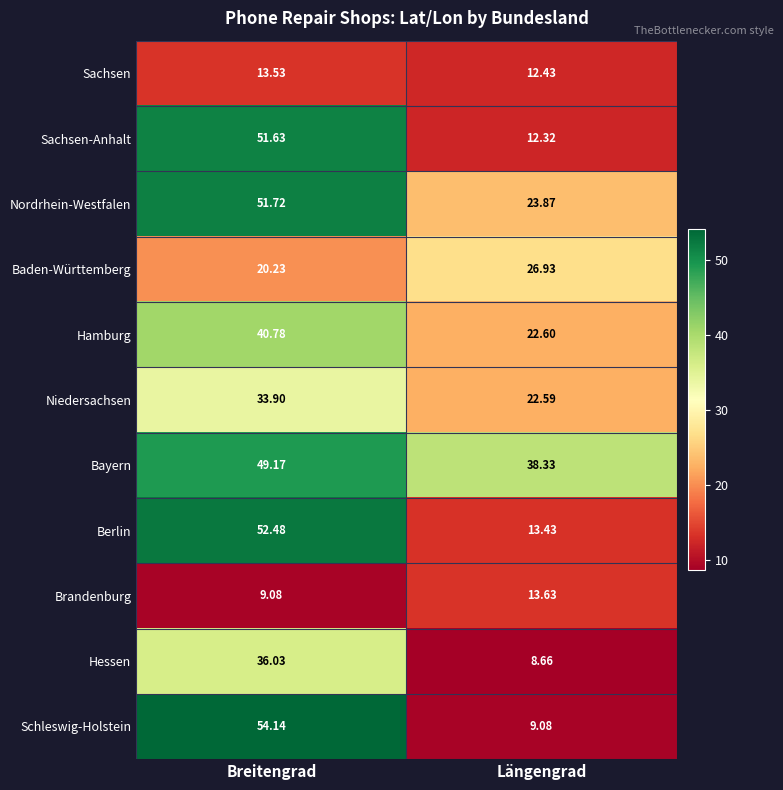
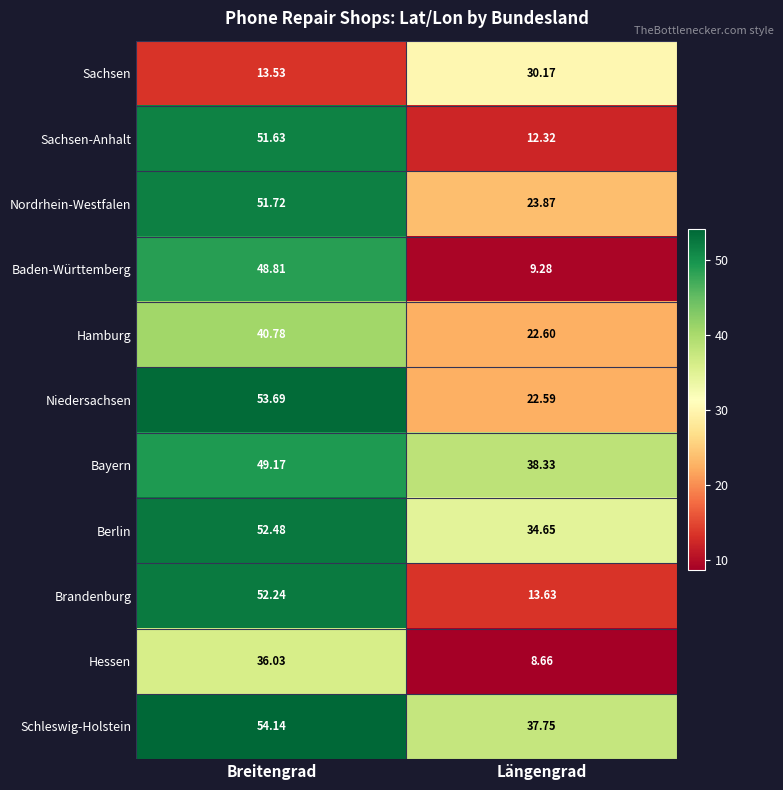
  {
    "Sachsen": {
      "Breitengrad": 13.53,
-     "Längengrad": 12.43
+     "Längengrad": 30.17
    },
    "Sachsen-Anhalt": {
      "Breitengrad": 51.63,
      "Längengrad": 12.32
    },
    "Nordrhein-Westfalen": {
      "Breitengrad": 51.72,
      "Längengrad": 23.87
    },
    "Baden-Württemberg": {
-     "Breitengrad": 20.23,
-     "Längengrad": 26.93
+     "Breitengrad": 48.81,
+     "Längengrad": 9.28
    },
    "Hamburg": {
      "Breitengrad": 40.78,
      "Längengrad": 22.60
    },
    "Niedersachsen": {
-     "Breitengrad": 33.90,
+     "Breitengrad": 53.69,
      "Längengrad": 22.59
    },
    "Bayern": {
      "Breitengrad": 49.17,
      "Längengrad": 38.33
    },
    "Berlin": {
      "Breitengrad": 52.48,
-     "Längengrad": 13.43
+     "Längengrad": 34.65
    },
    "Brandenburg": {
-     "Breitengrad": 9.08,
+     "Breitengrad": 52.24,
      "Längengrad": 13.63
    },
    "Hessen": {
      "Breitengrad": 36.03,
      "Längengrad": 8.66
    },
    "Schleswig-Holstein": {
      "Breitengrad": 54.14,
-     "Längengrad": 9.08
+     "Längengrad": 37.75
    }
  }
